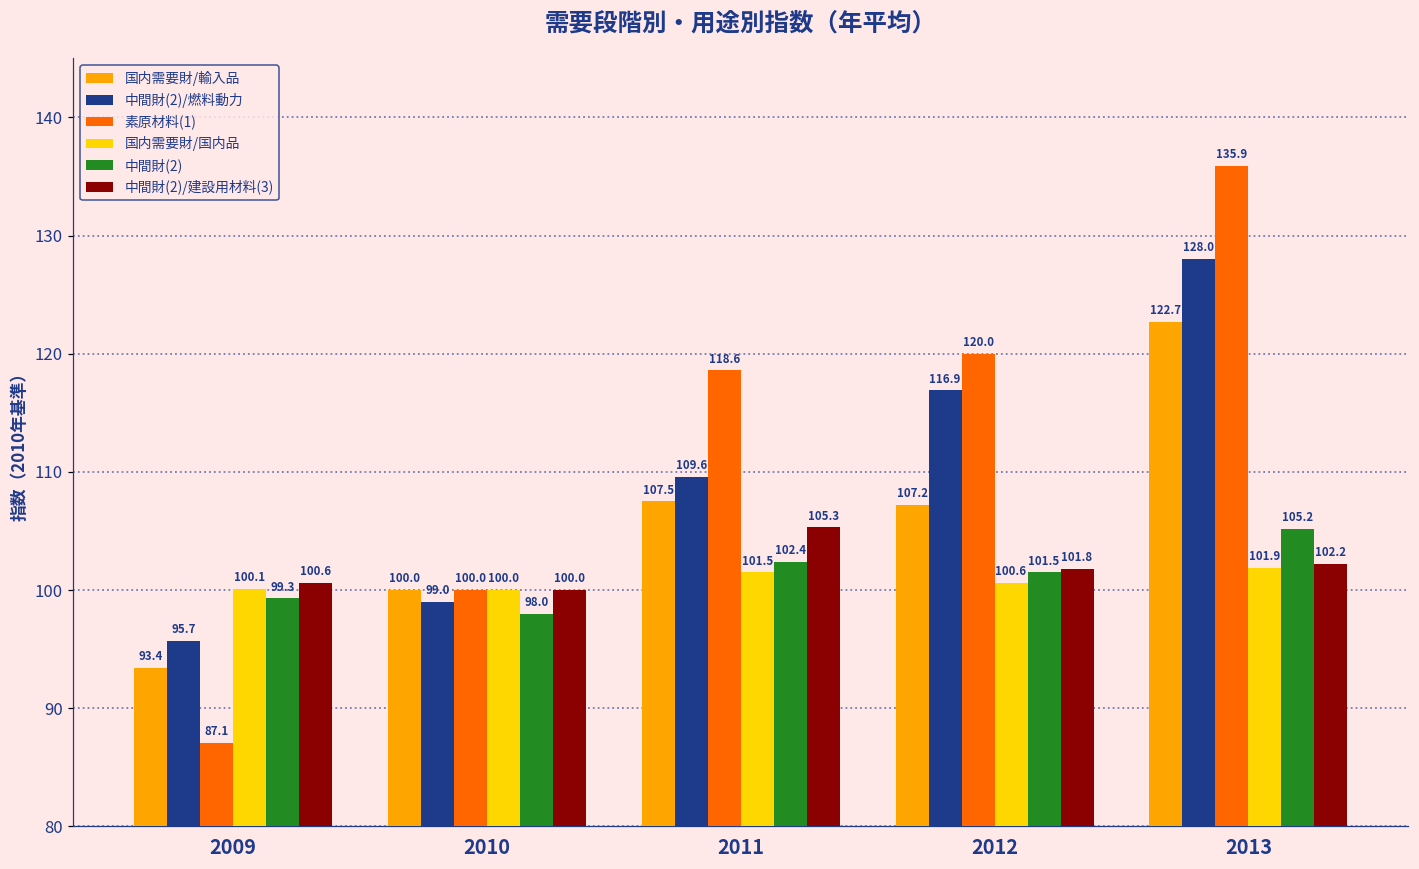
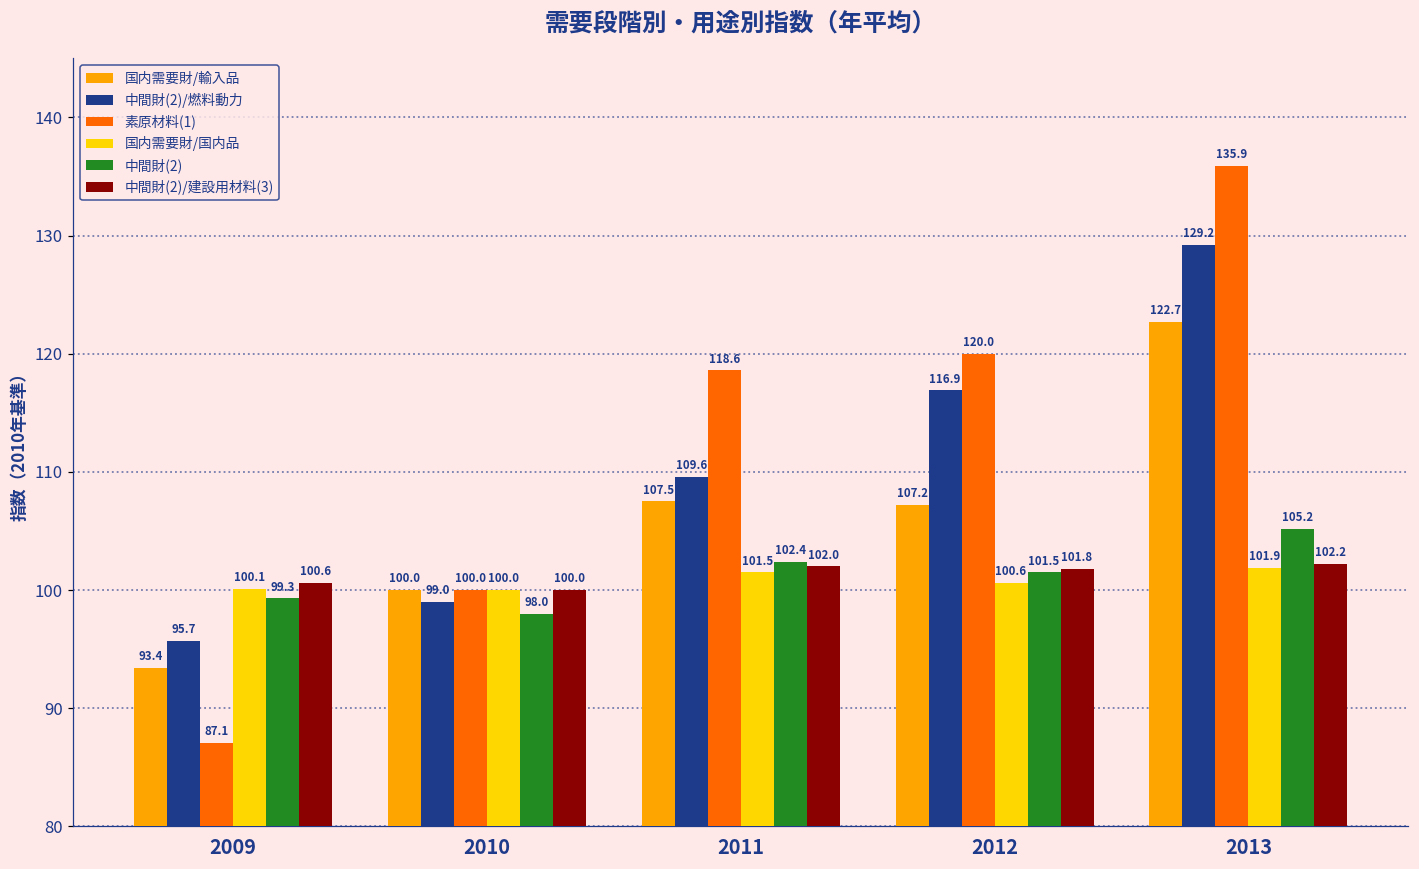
  {
    "中間財(2)/燃料動力": {
      "2009": 95.7,
      "2010": 99.0,
      "2011": 109.6,
      "2012": 116.9,
-     "2013": 128.0
+     "2013": 129.2
    },
    "素原材料(1)": {
      "2009": 87.1,
      "2010": 100.0,
      "2011": 118.6,
      "2012": 120.0,
      "2013": 135.9
    },
    "中間財(2)": {
      "2009": 99.3,
      "2010": 98.0,
      "2011": 102.4,
      "2012": 101.5,
      "2013": 105.2
    },
    "中間財(2)/建設用材料(3)": {
      "2009": 100.6,
      "2010": 100.0,
-     "2011": 105.3,
+     "2011": 102.0,
      "2012": 101.8,
      "2013": 102.2
    }
  }
